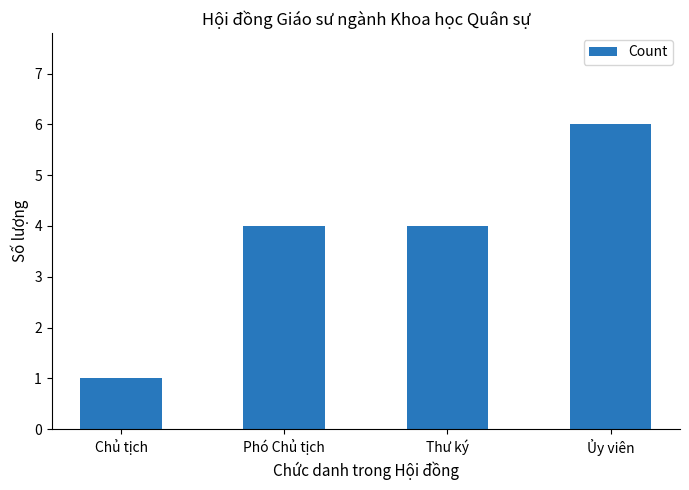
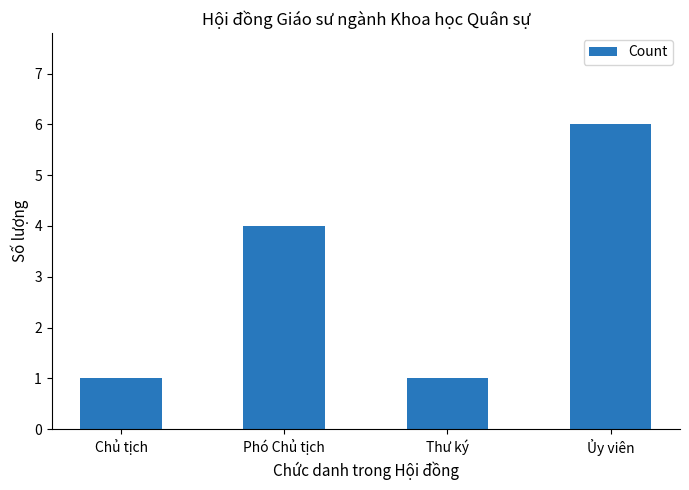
  {
    "Chủ tịch": 1,
    "Phó Chủ tịch": 4,
-   "Thư ký": 4,
+   "Thư ký": 1,
    "Ủy viên": 6
  }
